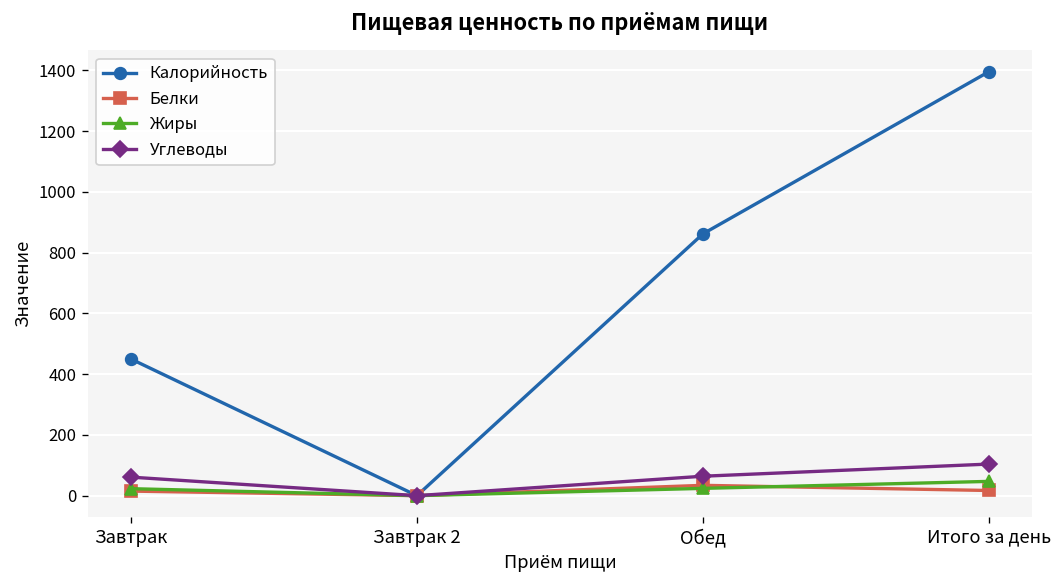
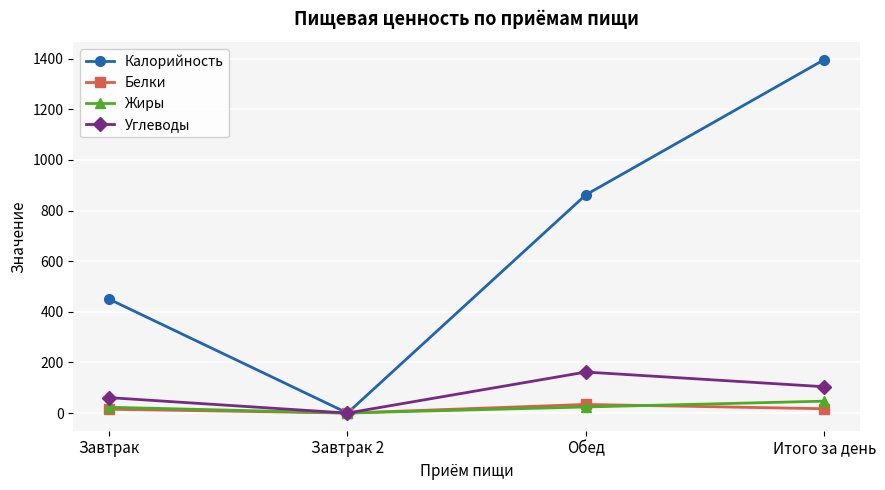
  {
    "Калорийность": {
      "Завтрак": 450,
      "Обед": 860,
      "Итого за день": 1400
    },
    "Белки": {
      "Обед": 30,
      "Итого за день": 20
    },
    "Жиры": {
      "Обед": 20,
      "Итого за день": 50
    },
    "Углеводы": {
      "Завтрак": 60,
-     "Обед": 60,
+     "Обед": 160,
      "Итого за день": 100
    }
  }
